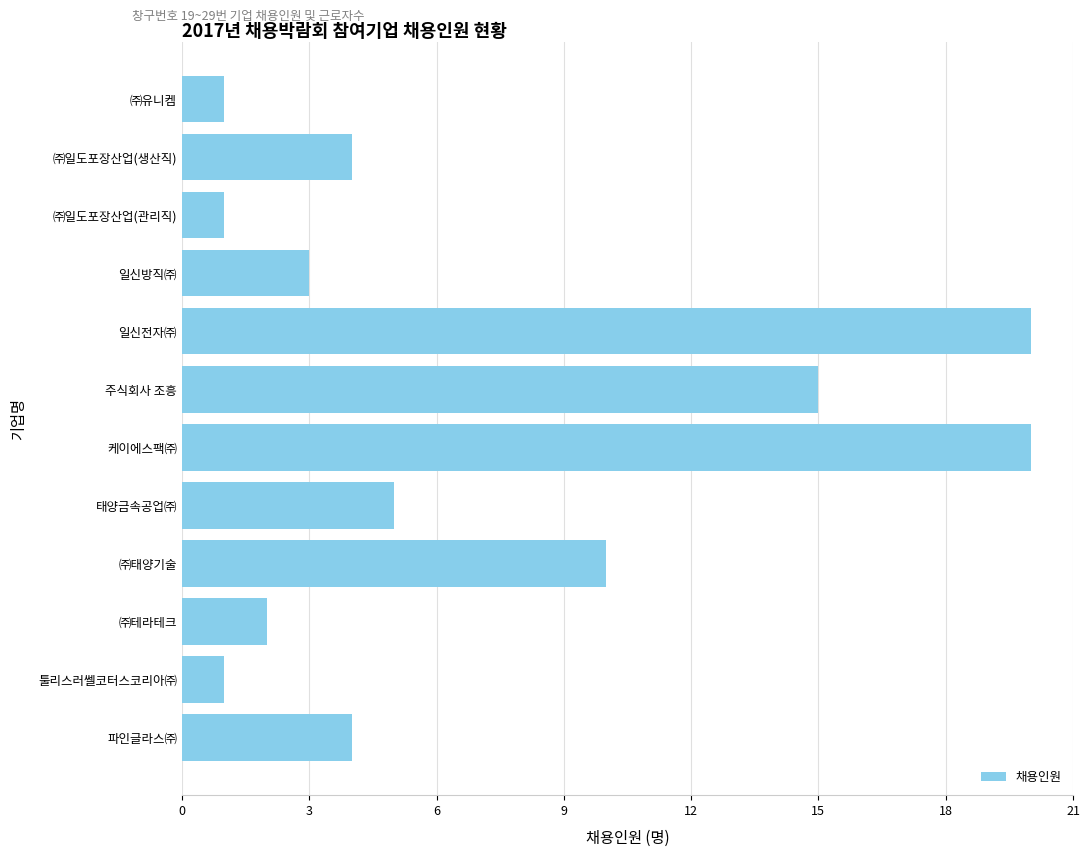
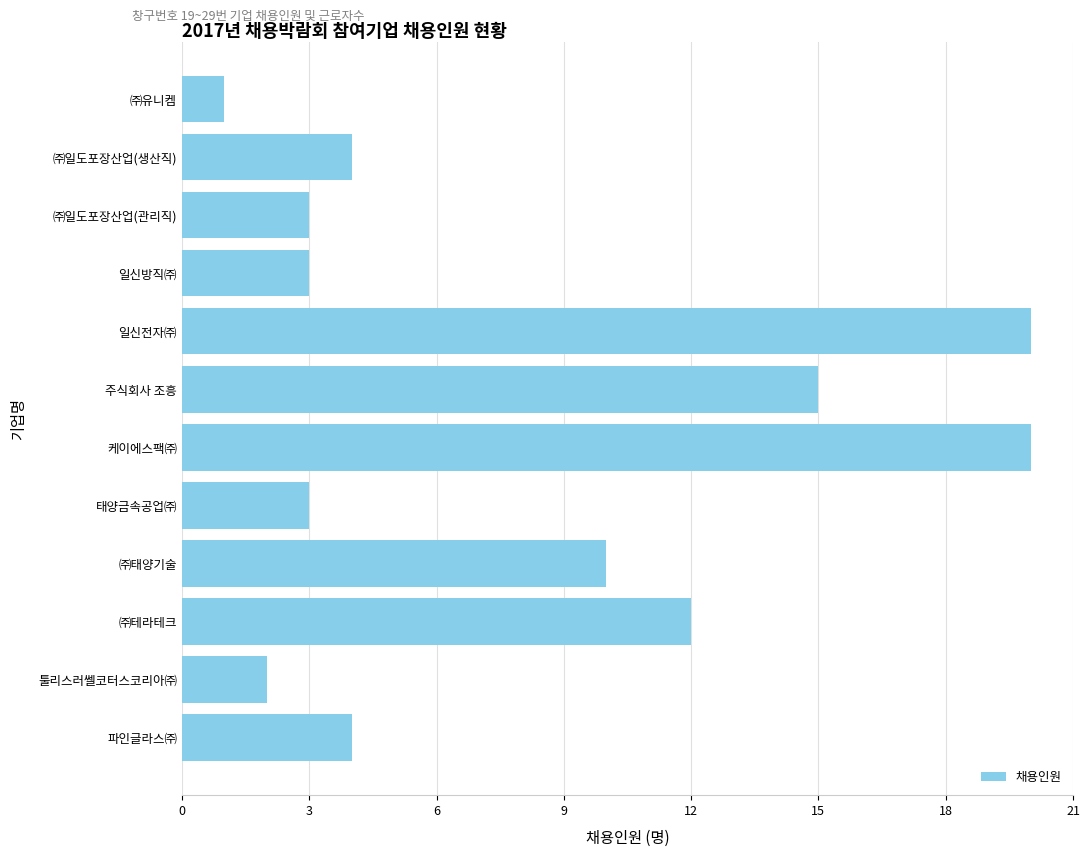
  {
    "㈜유니켐": 1,
    "㈜일도포장산업(생산직)": 4,
-   "㈜일도포장산업(관리직)": 1,
+   "㈜일도포장산업(관리직)": 3,
    "일신방직㈜": 3,
    "일신전자㈜": 20,
    "주식회사 조흥": 15,
    "케이에스팩㈜": 20,
-   "태양금속공업㈜": 5,
+   "태양금속공업㈜": 3,
    "㈜태양기술": 10,
-   "㈜테라테크": 2,
-   "툴리스러쎌코터스코리아㈜": 1,
+   "㈜테라테크": 12,
+   "툴리스러쎌코터스코리아㈜": 2,
    "파인글라스㈜": 4
  }
